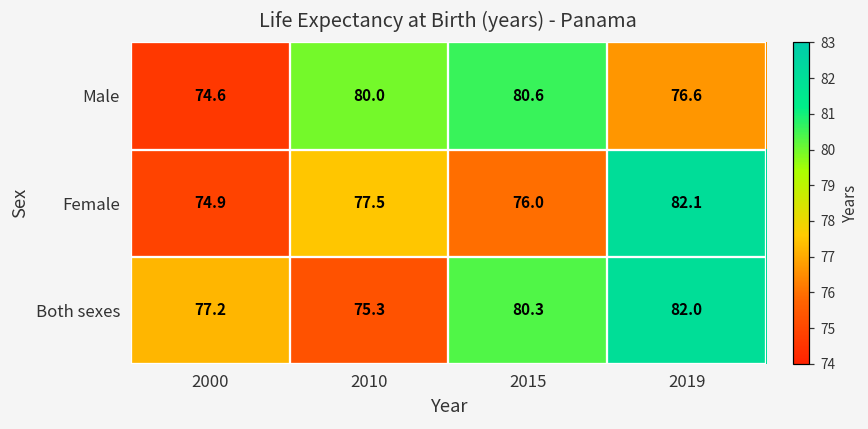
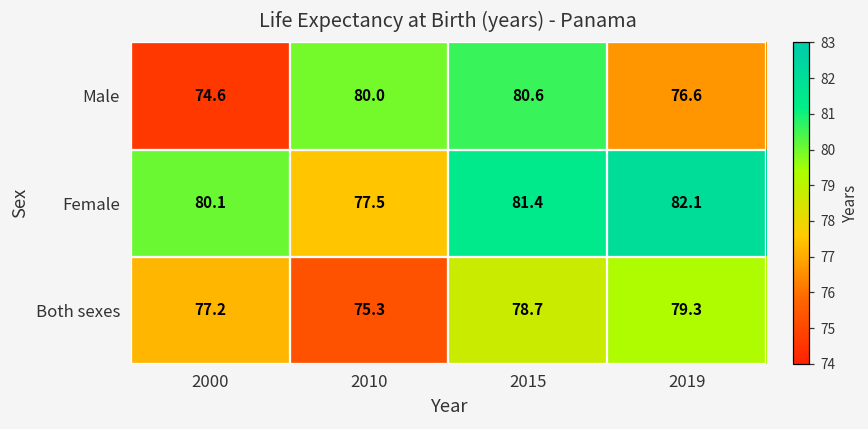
  {
    "Male": {
      "2000": 74.6,
      "2010": 80.0,
      "2015": 80.6,
      "2019": 76.6
    },
    "Female": {
-     "2000": 74.9,
+     "2000": 80.1,
      "2010": 77.5,
-     "2015": 76.0,
+     "2015": 81.4,
      "2019": 82.1
    },
    "Both sexes": {
      "2000": 77.2,
      "2010": 75.3,
-     "2015": 80.3,
-     "2019": 82.0
+     "2015": 78.7,
+     "2019": 79.3
    }
  }
